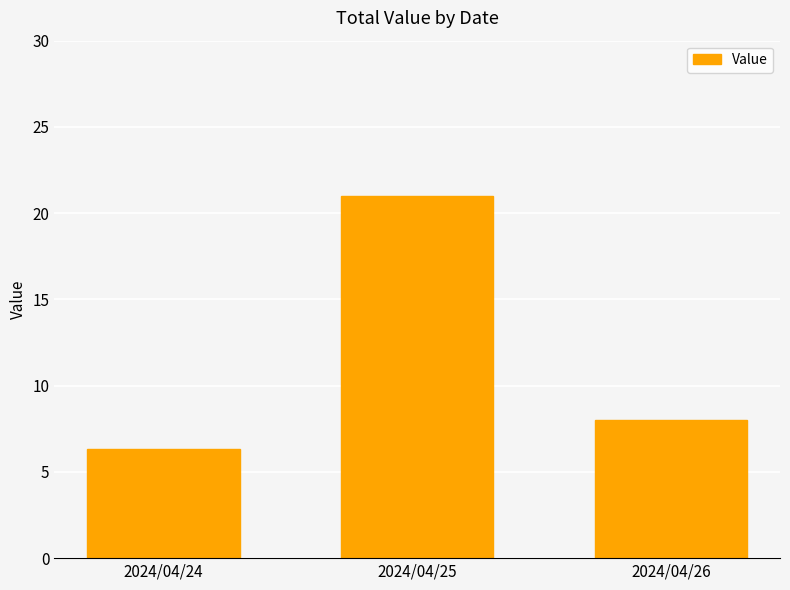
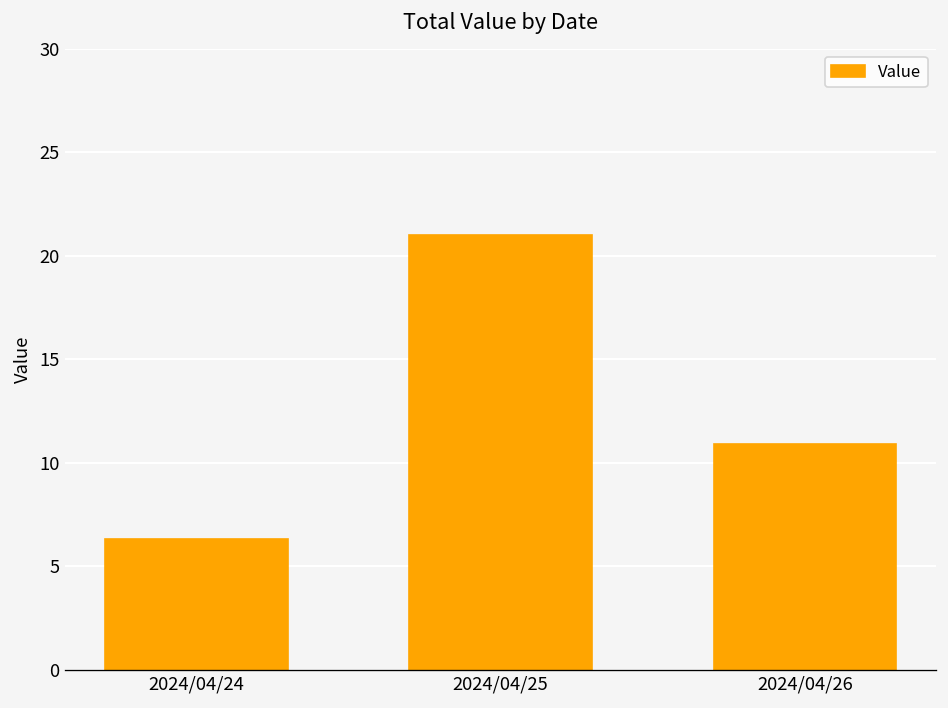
  {
    "2024/04/24": 6.3,
    "2024/04/25": 21.0,
-   "2024/04/26": 8.0
+   "2024/04/26": 10.9
  }
